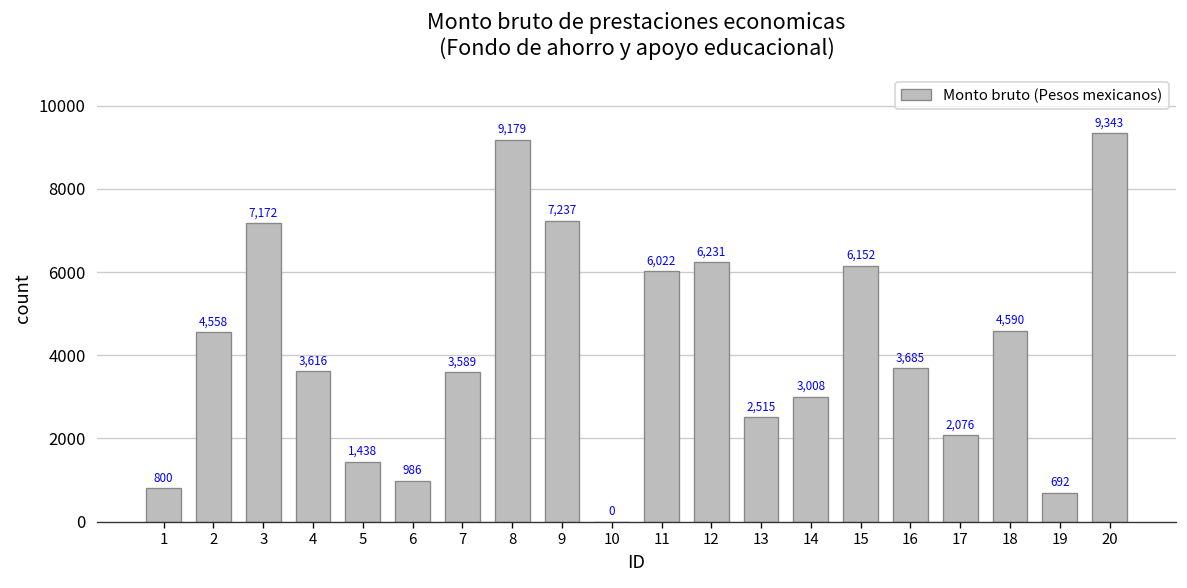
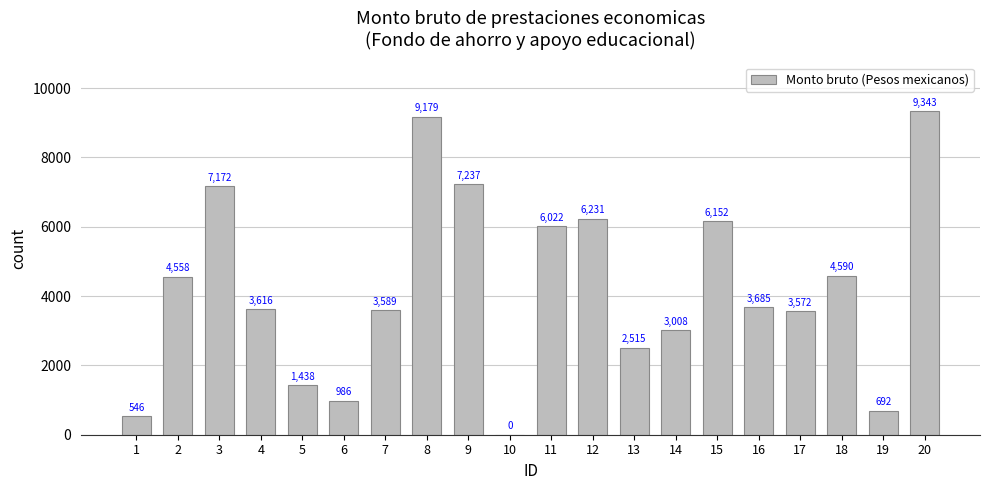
  {
-   "1": "800",
+   "1": "546",
    "2": "4,558",
    "3": "7,172",
    "4": "3,616",
    "5": "1,438",
    "6": "986",
    "7": "3,589",
    "8": "9,179",
    "9": "7,237",
    "10": "0",
    "11": "6,022",
    "12": "6,231",
    "13": "2,515",
    "14": "3,008",
    "15": "6,152",
    "16": "3,685",
-   "17": "2,076",
+   "17": "3,572",
    "18": "4,590",
    "19": "692",
    "20": "9,343"
  }
